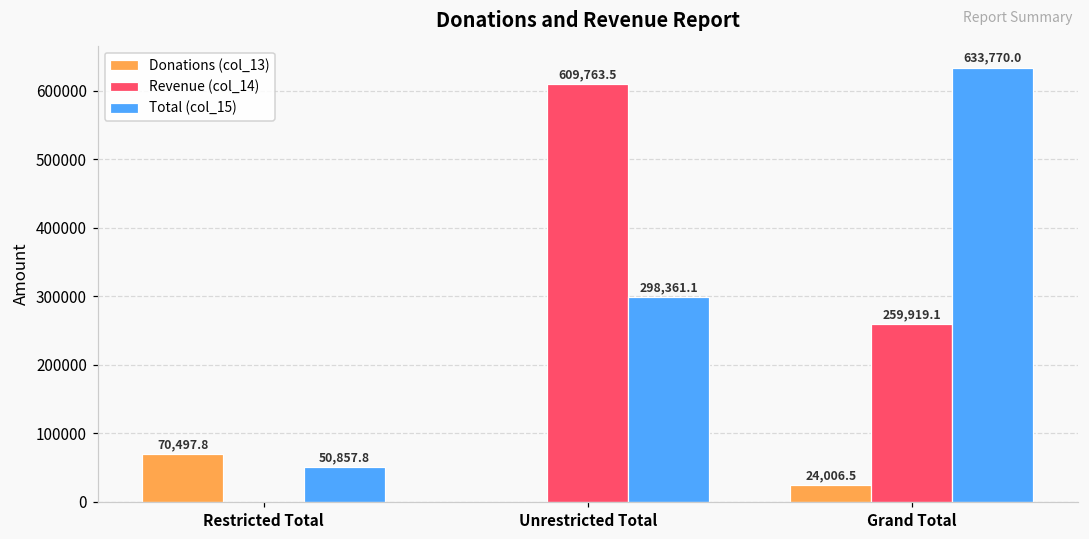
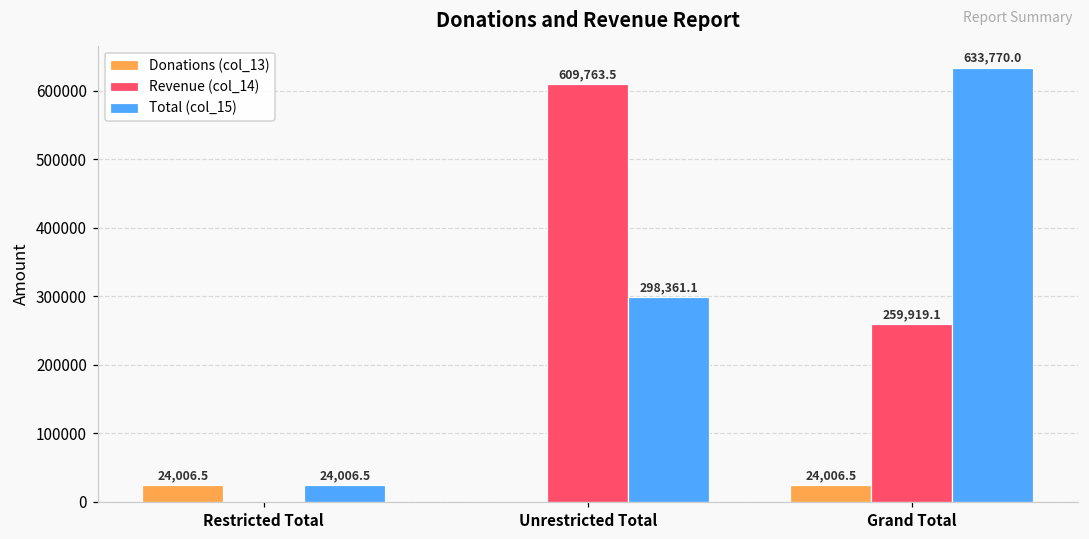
  {
    "Donations (col_13)": {
-     "Restricted Total": "70,497.8",
+     "Restricted Total": "24,006.5",
      "Grand Total": "24,006.5"
    },
    "Revenue (col_14)": {
      "Unrestricted Total": "609,763.5",
      "Grand Total": "259,919.1"
    },
    "Total (col_15)": {
-     "Restricted Total": "50,857.8",
+     "Restricted Total": "24,006.5",
      "Unrestricted Total": "298,361.1",
      "Grand Total": "633,770.0"
    }
  }
